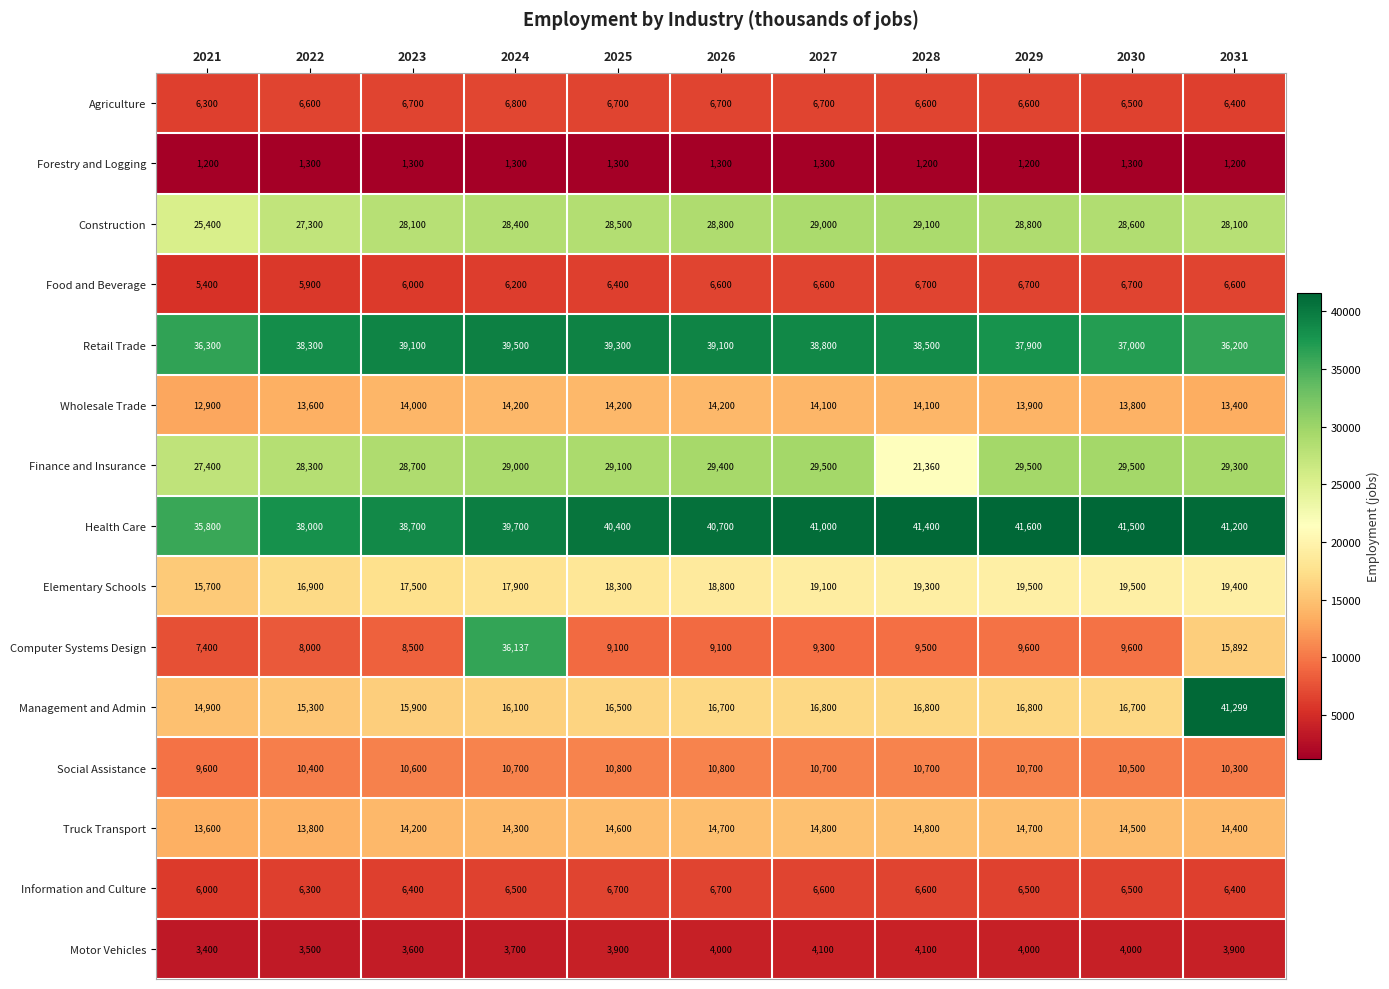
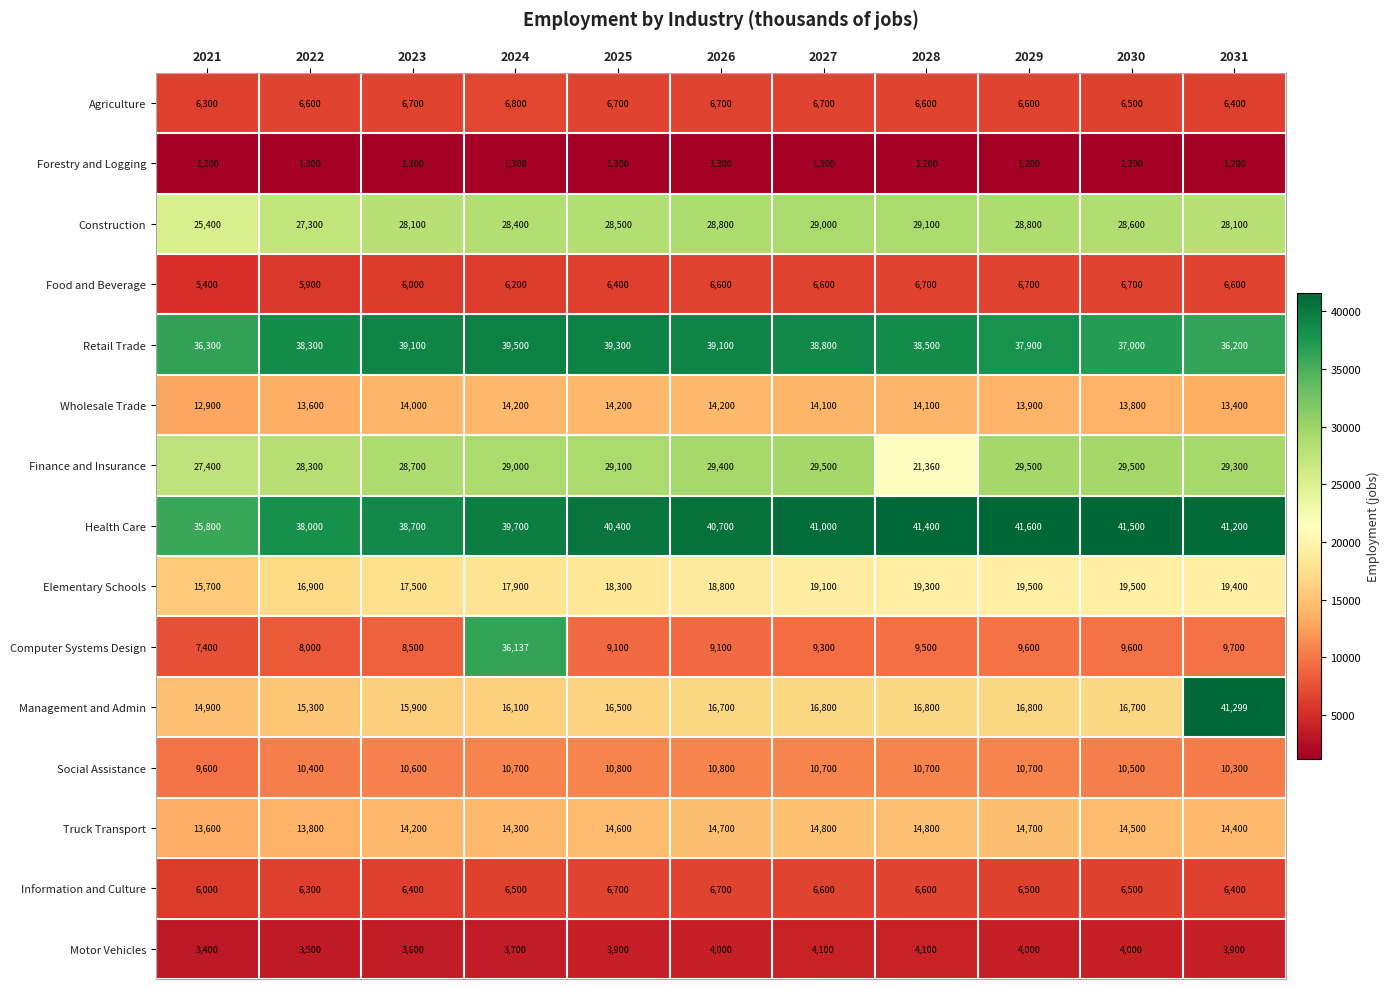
  {
    "Agriculture": {
      "2021": "6,300",
      "2022": "6,600",
      "2023": "6,700",
      "2024": "6,800",
      "2025": "6,700",
      "2026": "6,700",
      "2027": "6,700",
      "2028": "6,600",
      "2029": "6,600",
      "2030": "6,500",
      "2031": "6,400"
    },
    "Forestry and Logging": {
      "2021": "1,200",
      "2022": "1,300",
      "2023": "1,300",
      "2024": "1,300",
      "2025": "1,300",
      "2026": "1,300",
      "2027": "1,300",
      "2028": "1,200",
      "2029": "1,200",
      "2030": "1,300",
      "2031": "1,200"
    },
    "Construction": {
      "2021": "25,400",
      "2022": "27,300",
      "2023": "28,100",
      "2024": "28,400",
      "2025": "28,500",
      "2026": "28,800",
      "2027": "29,000",
      "2028": "29,100",
      "2029": "28,800",
      "2030": "28,600",
      "2031": "28,100"
    },
    "Food and Beverage": {
      "2021": "5,400",
      "2022": "5,900",
      "2023": "6,000",
      "2024": "6,200",
      "2025": "6,400",
      "2026": "6,600",
      "2027": "6,600",
      "2028": "6,700",
      "2029": "6,700",
      "2030": "6,700",
      "2031": "6,600"
    },
    "Retail Trade": {
      "2021": "36,300",
      "2022": "38,300",
      "2023": "39,100",
      "2024": "39,500",
      "2025": "39,300",
      "2026": "39,100",
      "2027": "38,800",
      "2028": "38,500",
      "2029": "37,900",
      "2030": "37,000",
      "2031": "36,200"
    },
    "Wholesale Trade": {
      "2021": "12,900",
      "2022": "13,600",
      "2023": "14,000",
      "2024": "14,200",
      "2025": "14,200",
      "2026": "14,200",
      "2027": "14,100",
      "2028": "14,100",
      "2029": "13,900",
      "2030": "13,800",
      "2031": "13,400"
    },
    "Finance and Insurance": {
      "2021": "27,400",
      "2022": "28,300",
      "2023": "28,700",
      "2024": "29,000",
      "2025": "29,100",
      "2026": "29,400",
      "2027": "29,500",
      "2028": "21,360",
      "2029": "29,500",
      "2030": "29,500",
      "2031": "29,300"
    },
    "Health Care": {
      "2021": "35,800",
      "2022": "38,000",
      "2023": "38,700",
      "2024": "39,700",
      "2025": "40,400",
      "2026": "40,700",
      "2027": "41,000",
      "2028": "41,400",
      "2029": "41,600",
      "2030": "41,500",
      "2031": "41,200"
    },
    "Elementary Schools": {
      "2021": "15,700",
      "2022": "16,900",
      "2023": "17,500",
      "2024": "17,900",
      "2025": "18,300",
      "2026": "18,800",
      "2027": "19,100",
      "2028": "19,300",
      "2029": "19,500",
      "2030": "19,500",
      "2031": "19,400"
    },
    "Computer Systems Design": {
      "2021": "7,400",
      "2022": "8,000",
      "2023": "8,500",
      "2024": "36,137",
      "2025": "9,100",
      "2026": "9,100",
      "2027": "9,300",
      "2028": "9,500",
      "2029": "9,600",
      "2030": "9,600",
-     "2031": "15,892"
+     "2031": "9,700"
    },
    "Management and Admin": {
      "2021": "14,900",
      "2022": "15,300",
      "2023": "15,900",
      "2024": "16,100",
      "2025": "16,500",
      "2026": "16,700",
      "2027": "16,800",
      "2028": "16,800",
      "2029": "16,800",
      "2030": "16,700",
      "2031": "41,299"
    },
    "Social Assistance": {
      "2021": "9,600",
      "2022": "10,400",
      "2023": "10,600",
      "2024": "10,700",
      "2025": "10,800",
      "2026": "10,800",
      "2027": "10,700",
      "2028": "10,700",
      "2029": "10,700",
      "2030": "10,500",
      "2031": "10,300"
    },
    "Truck Transport": {
      "2021": "13,600",
      "2022": "13,800",
      "2023": "14,200",
      "2024": "14,300",
      "2025": "14,600",
      "2026": "14,700",
      "2027": "14,800",
      "2028": "14,800",
      "2029": "14,700",
      "2030": "14,500",
      "2031": "14,400"
    },
    "Information and Culture": {
      "2021": "6,000",
      "2022": "6,300",
      "2023": "6,400",
      "2024": "6,500",
      "2025": "6,700",
      "2026": "6,700",
      "2027": "6,600",
      "2028": "6,600",
      "2029": "6,500",
      "2030": "6,500",
      "2031": "6,400"
    },
    "Motor Vehicles": {
      "2021": "3,400",
      "2022": "3,500",
      "2023": "3,600",
      "2024": "3,700",
      "2025": "3,900",
      "2026": "4,000",
      "2027": "4,100",
      "2028": "4,100",
      "2029": "4,000",
      "2030": "4,000",
      "2031": "3,900"
    }
  }
